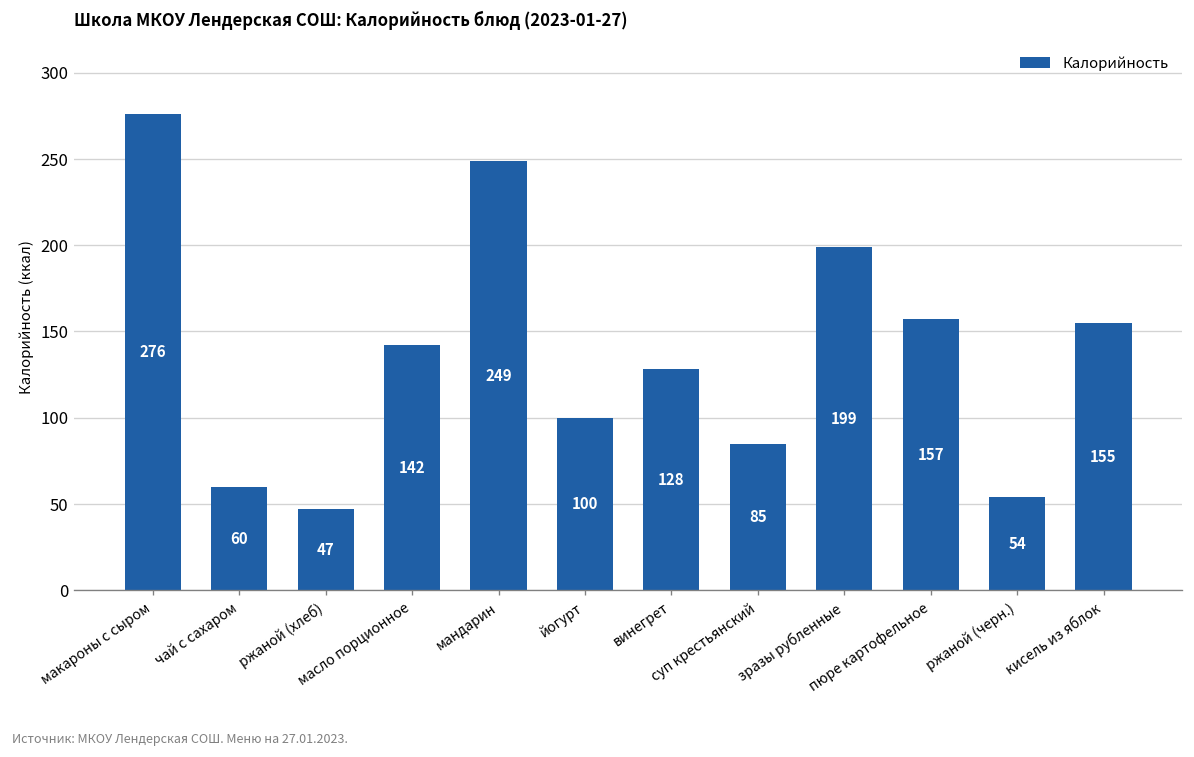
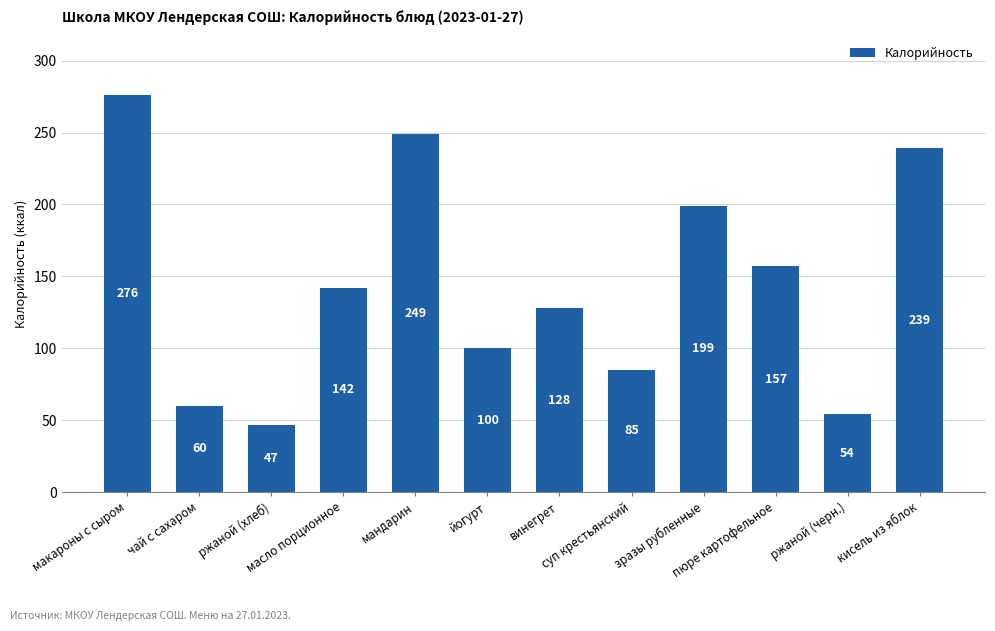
  {
    "макароны с сыром": 276,
    "чай с сахаром": 60,
    "ржаной (хлеб)": 47,
    "масло порционное": 142,
    "мандарин": 249,
    "йогурт": 100,
    "винегрет": 128,
    "суп крестьянский": 85,
    "зразы рубленные": 199,
    "пюре картофельное": 157,
    "ржаной (черн.)": 54,
-   "кисель из яблок": 155
+   "кисель из яблок": 239
  }
